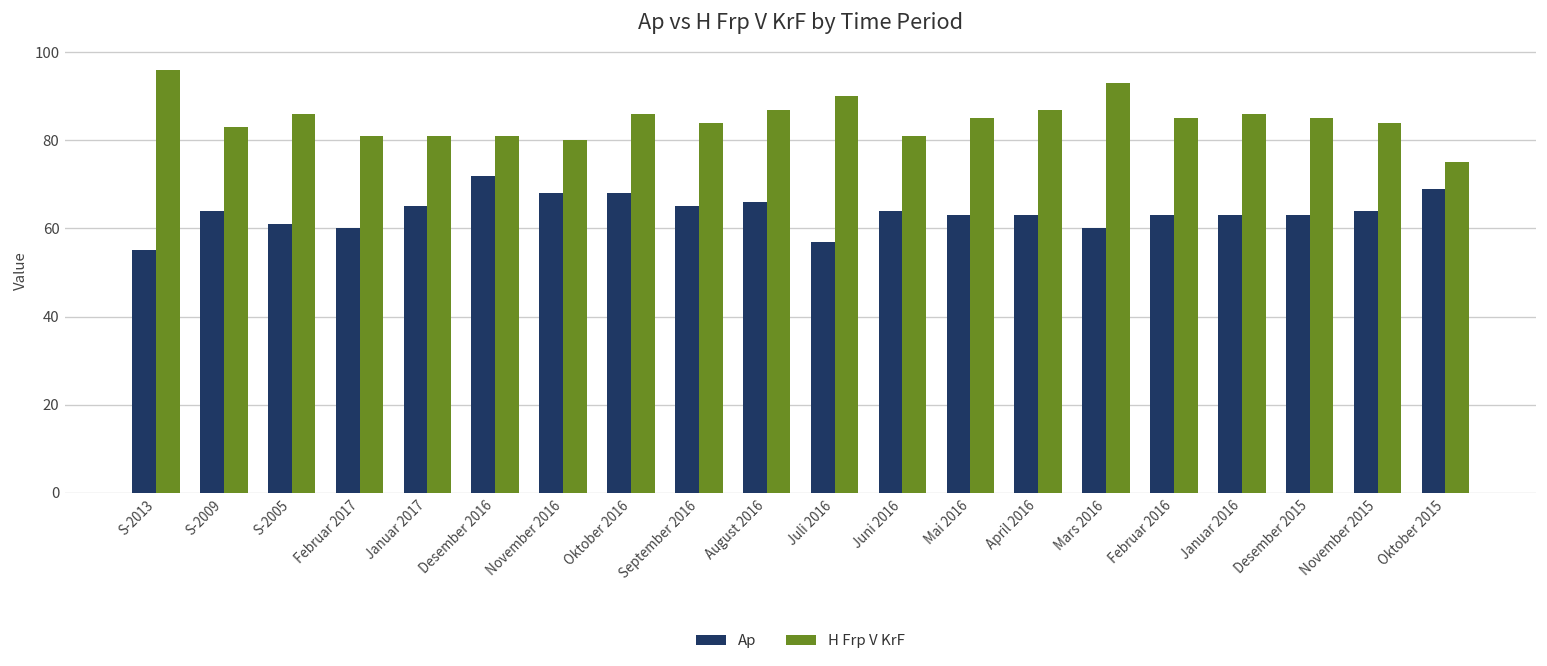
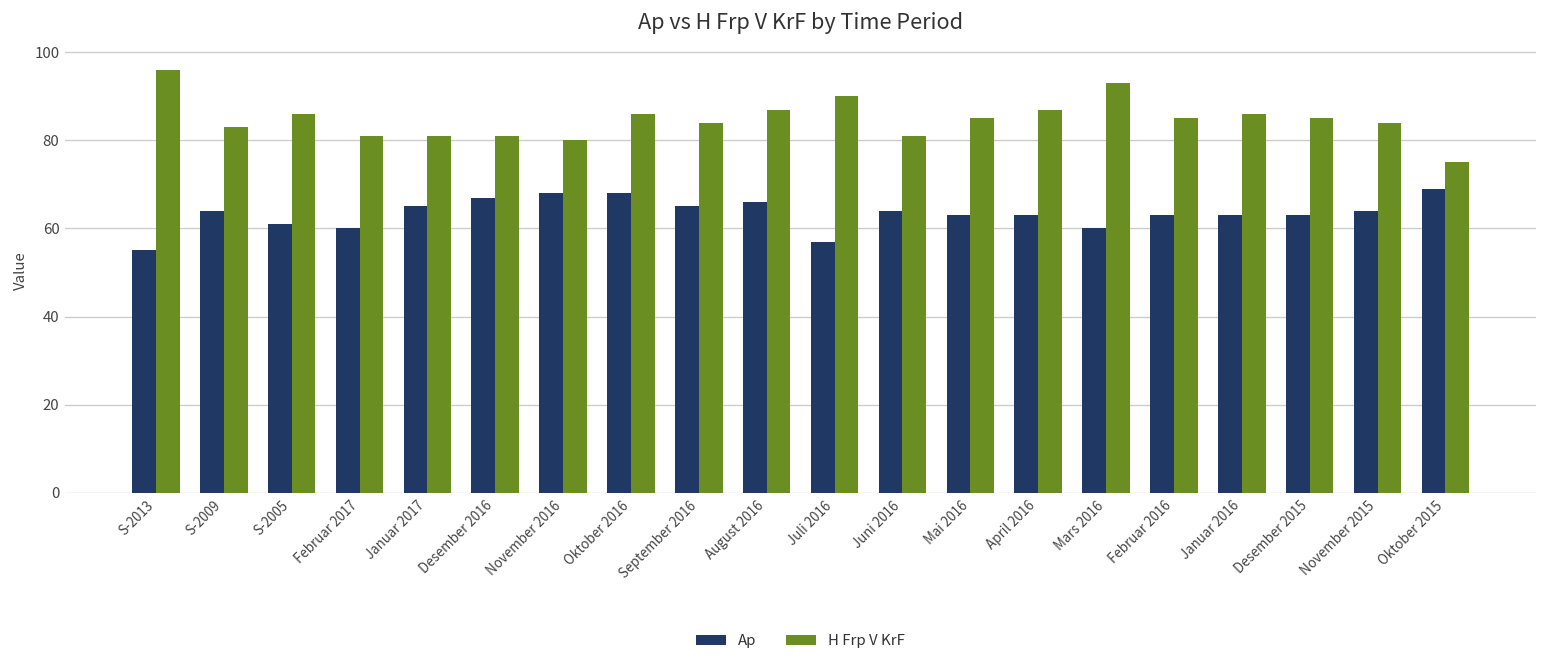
  {
    "Ap": {
      "S-2013": 55,
      "S-2009": 64,
      "S-2005": 61,
      "Februar 2017": 60,
      "Januar 2017": 65,
-     "Desember 2016": 72,
+     "Desember 2016": 67,
      "November 2016": 68,
      "Oktober 2016": 68,
      "September 2016": 65,
      "August 2016": 66,
      "Juli 2016": 57,
      "Juni 2016": 64,
      "Mai 2016": 63,
      "April 2016": 63,
      "Mars 2016": 60,
      "Februar 2016": 63,
      "Januar 2016": 63,
      "Desember 2015": 63,
      "November 2015": 64,
      "Oktober 2015": 69
    },
    "H Frp V KrF": {
      "S-2013": 96,
      "S-2009": 83,
      "S-2005": 86,
      "Februar 2017": 81,
      "Januar 2017": 81,
      "Desember 2016": 81,
      "November 2016": 80,
      "Oktober 2016": 86,
      "September 2016": 84,
      "August 2016": 87,
      "Juli 2016": 90,
      "Juni 2016": 81,
      "Mai 2016": 85,
      "April 2016": 87,
      "Mars 2016": 93,
      "Februar 2016": 85,
      "Januar 2016": 86,
      "Desember 2015": 85,
      "November 2015": 84,
      "Oktober 2015": 75
    }
  }
